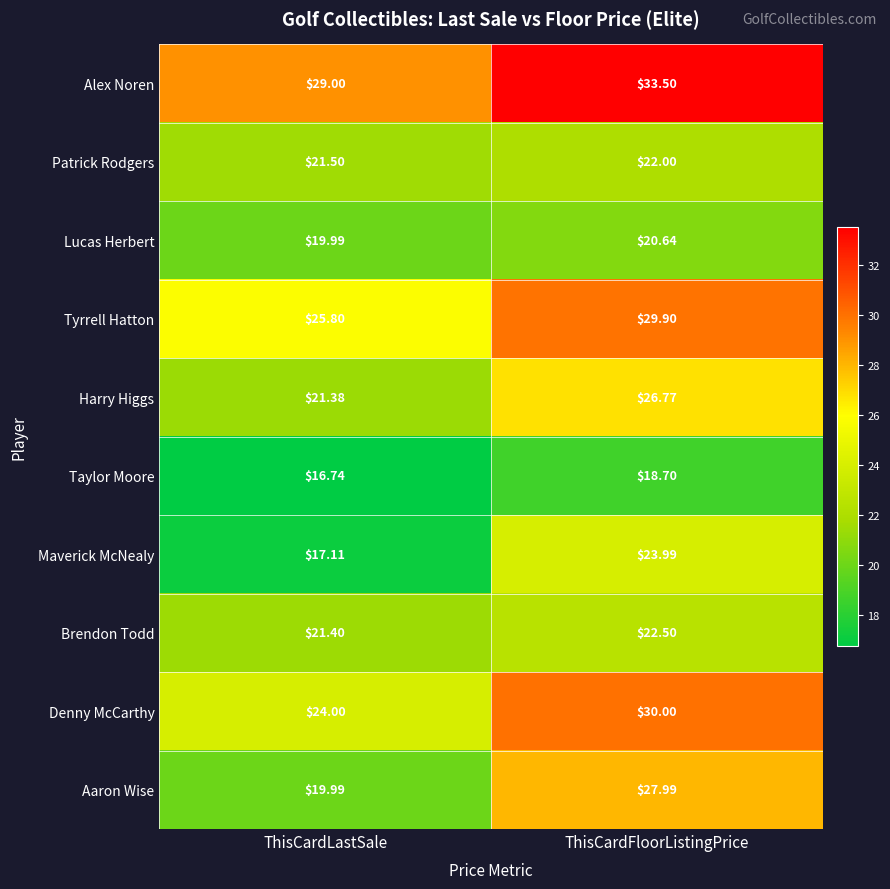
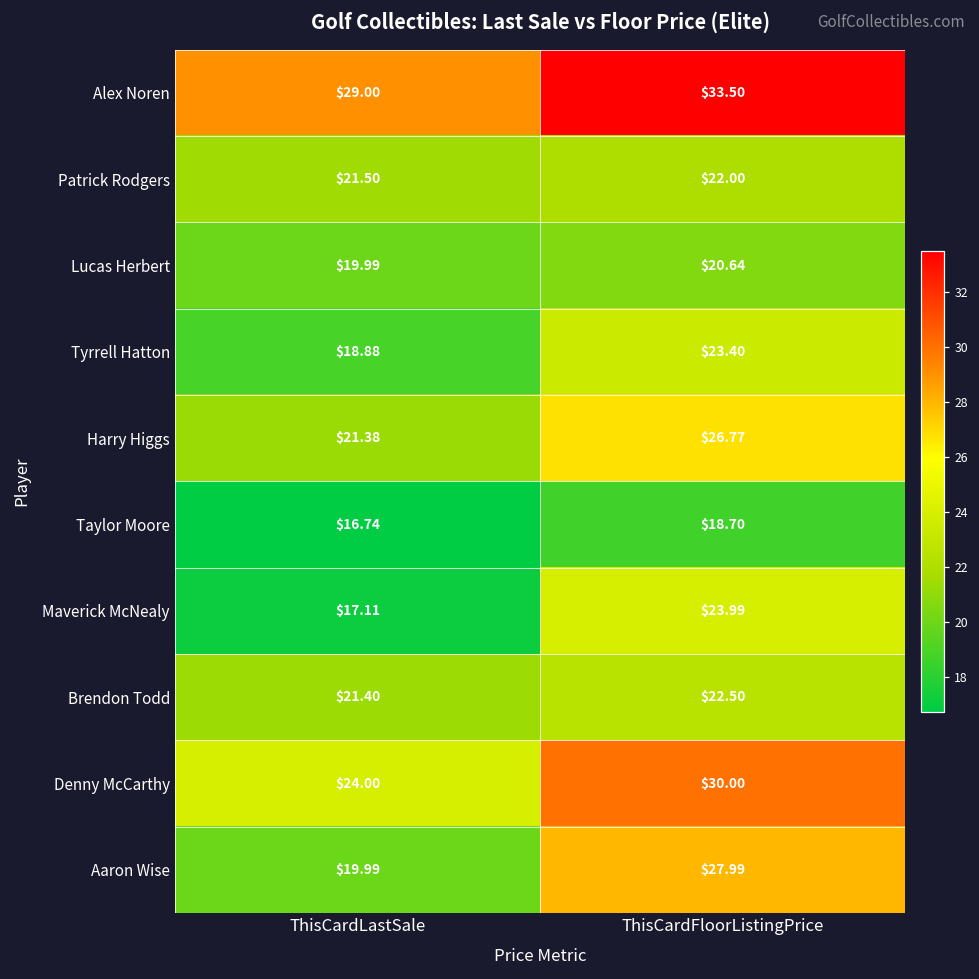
  {
    "Alex Noren": {
      "ThisCardLastSale": "$29.00",
      "ThisCardFloorListingPrice": "$33.50"
    },
    "Patrick Rodgers": {
      "ThisCardLastSale": "$21.50",
      "ThisCardFloorListingPrice": "$22.00"
    },
    "Lucas Herbert": {
      "ThisCardLastSale": "$19.99",
      "ThisCardFloorListingPrice": "$20.64"
    },
    "Tyrrell Hatton": {
-     "ThisCardLastSale": "$25.80",
-     "ThisCardFloorListingPrice": "$29.90"
+     "ThisCardLastSale": "$18.88",
+     "ThisCardFloorListingPrice": "$23.40"
    },
    "Harry Higgs": {
      "ThisCardLastSale": "$21.38",
      "ThisCardFloorListingPrice": "$26.77"
    },
    "Taylor Moore": {
      "ThisCardLastSale": "$16.74",
      "ThisCardFloorListingPrice": "$18.70"
    },
    "Maverick McNealy": {
      "ThisCardLastSale": "$17.11",
      "ThisCardFloorListingPrice": "$23.99"
    },
    "Brendon Todd": {
      "ThisCardLastSale": "$21.40",
      "ThisCardFloorListingPrice": "$22.50"
    },
    "Denny McCarthy": {
      "ThisCardLastSale": "$24.00",
      "ThisCardFloorListingPrice": "$30.00"
    },
    "Aaron Wise": {
      "ThisCardLastSale": "$19.99",
      "ThisCardFloorListingPrice": "$27.99"
    }
  }
